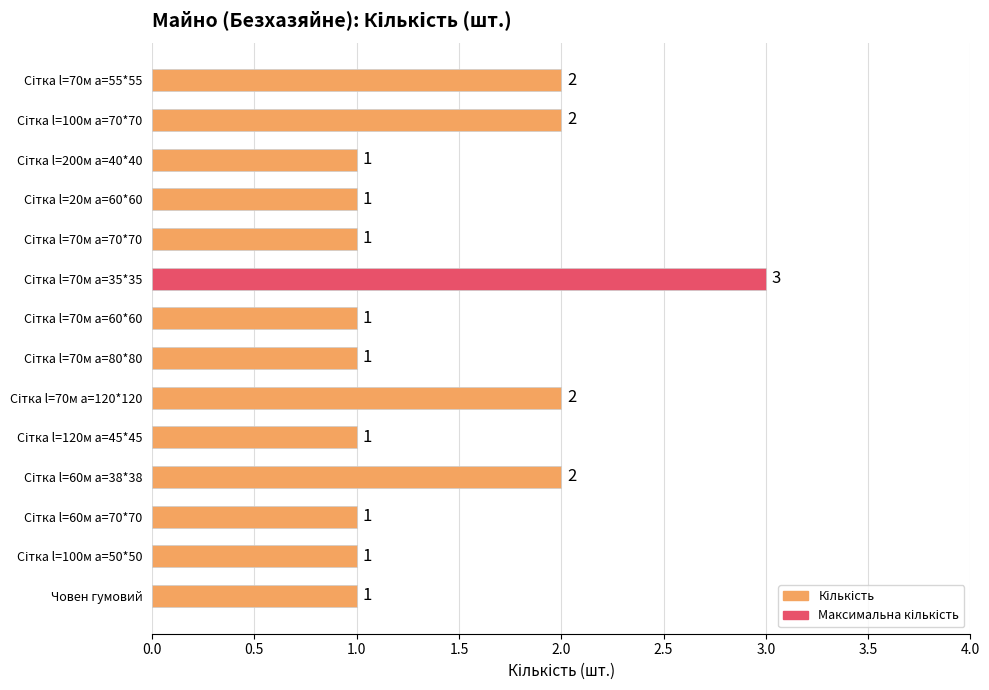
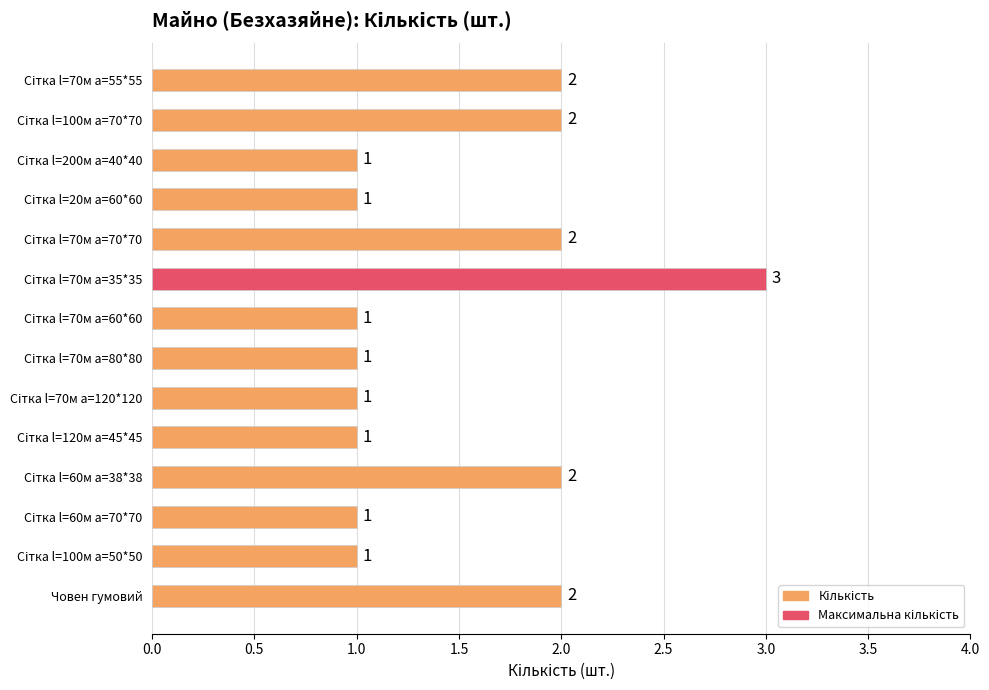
  {
    "Сітка l=70м a=55*55": 2,
    "Сітка l=100м a=70*70": 2,
    "Сітка l=200м a=40*40": 1,
    "Сітка l=20м a=60*60": 1,
-   "Сітка l=70м a=70*70": 1,
+   "Сітка l=70м a=70*70": 2,
    "Сітка l=70м a=35*35": 3,
    "Сітка l=70м a=60*60": 1,
    "Сітка l=70м a=80*80": 1,
-   "Сітка l=70м a=120*120": 2,
+   "Сітка l=70м a=120*120": 1,
    "Сітка l=120м a=45*45": 1,
    "Сітка l=60м a=38*38": 2,
    "Сітка l=60м a=70*70": 1,
    "Сітка l=100м a=50*50": 1,
-   "Човен гумовий": 1
+   "Човен гумовий": 2
  }
